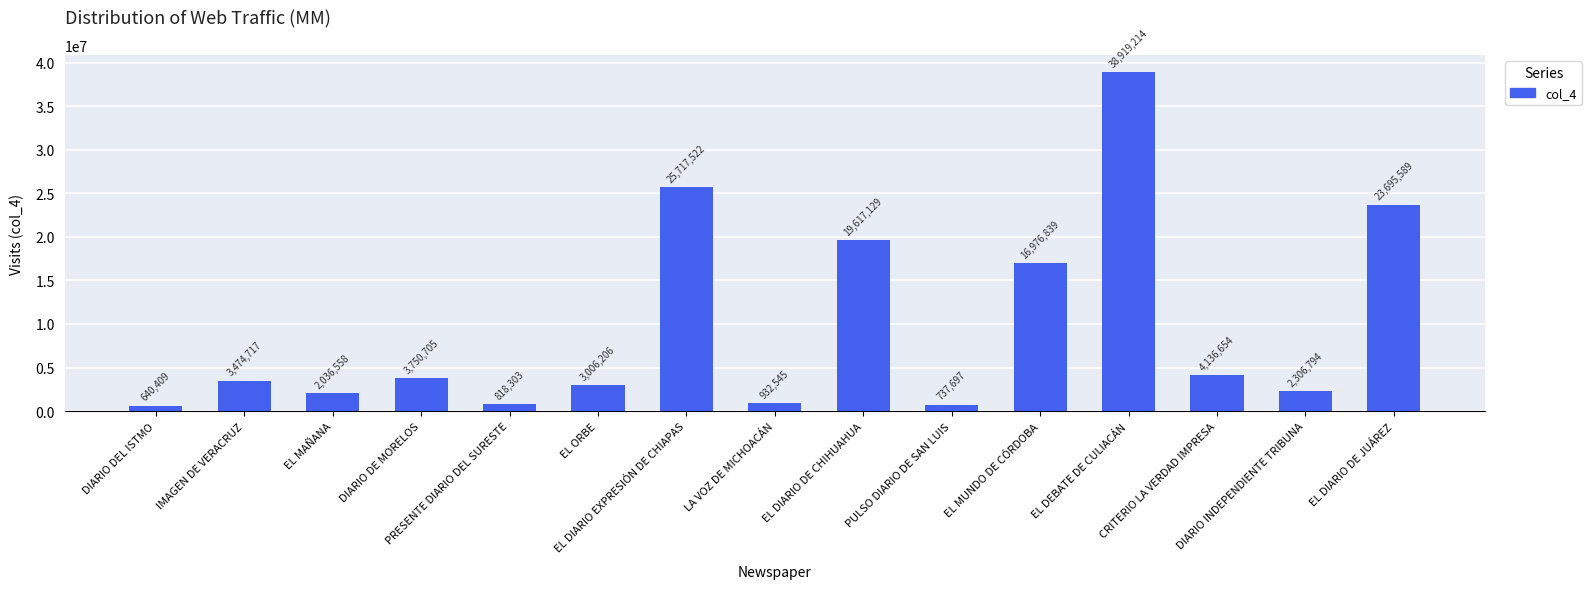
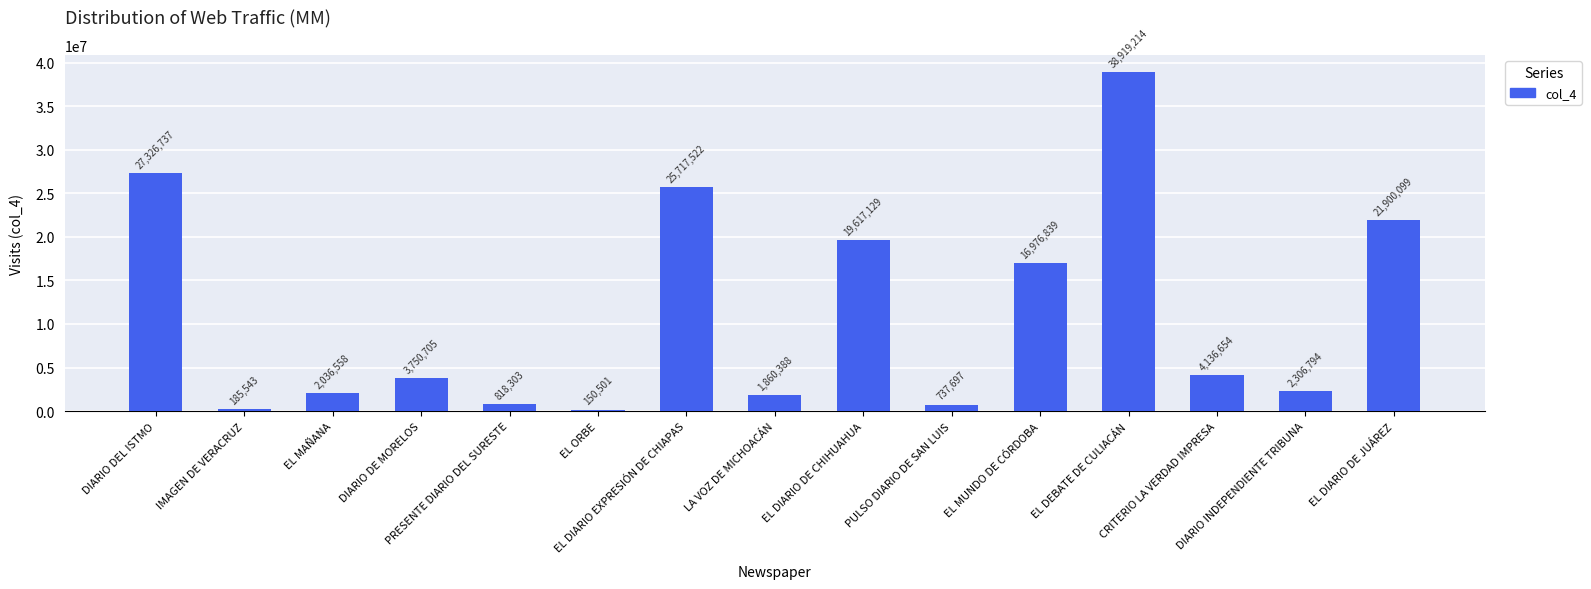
  {
-   "DIARIO DEL ISTMO": "640,409",
-   "IMAGEN DE VERACRUZ": "3,474,717",
+   "DIARIO DEL ISTMO": "27,326,737",
+   "IMAGEN DE VERACRUZ": "185,543",
    "EL MAÑANA": "2,036,558",
    "DIARIO DE MORELOS": "3,750,705",
    "PRESENTE DIARIO DEL SURESTE": "818,303",
-   "EL ORBE": "3,006,206",
+   "EL ORBE": "150,501",
    "EL DIARIO EXPRESIÓN DE CHIAPAS": "25,717,522",
-   "LA VOZ DE MICHOACÁN": "932,545",
+   "LA VOZ DE MICHOACÁN": "1,860,388",
    "EL DIARIO DE CHIHUAHUA": "19,617,129",
    "PULSO DIARIO DE SAN LUIS": "737,697",
    "EL MUNDO DE CÓRDOBA": "16,976,839",
    "EL DEBATE DE CULIACÁN": "38,919,214",
    "CRITERIO LA VERDAD IMPRESA": "4,136,654",
    "DIARIO INDEPENDIENTE TRIBUNA": "2,306,794",
-   "EL DIARIO DE JUÁREZ": "23,695,589"
+   "EL DIARIO DE JUÁREZ": "21,900,099"
  }
